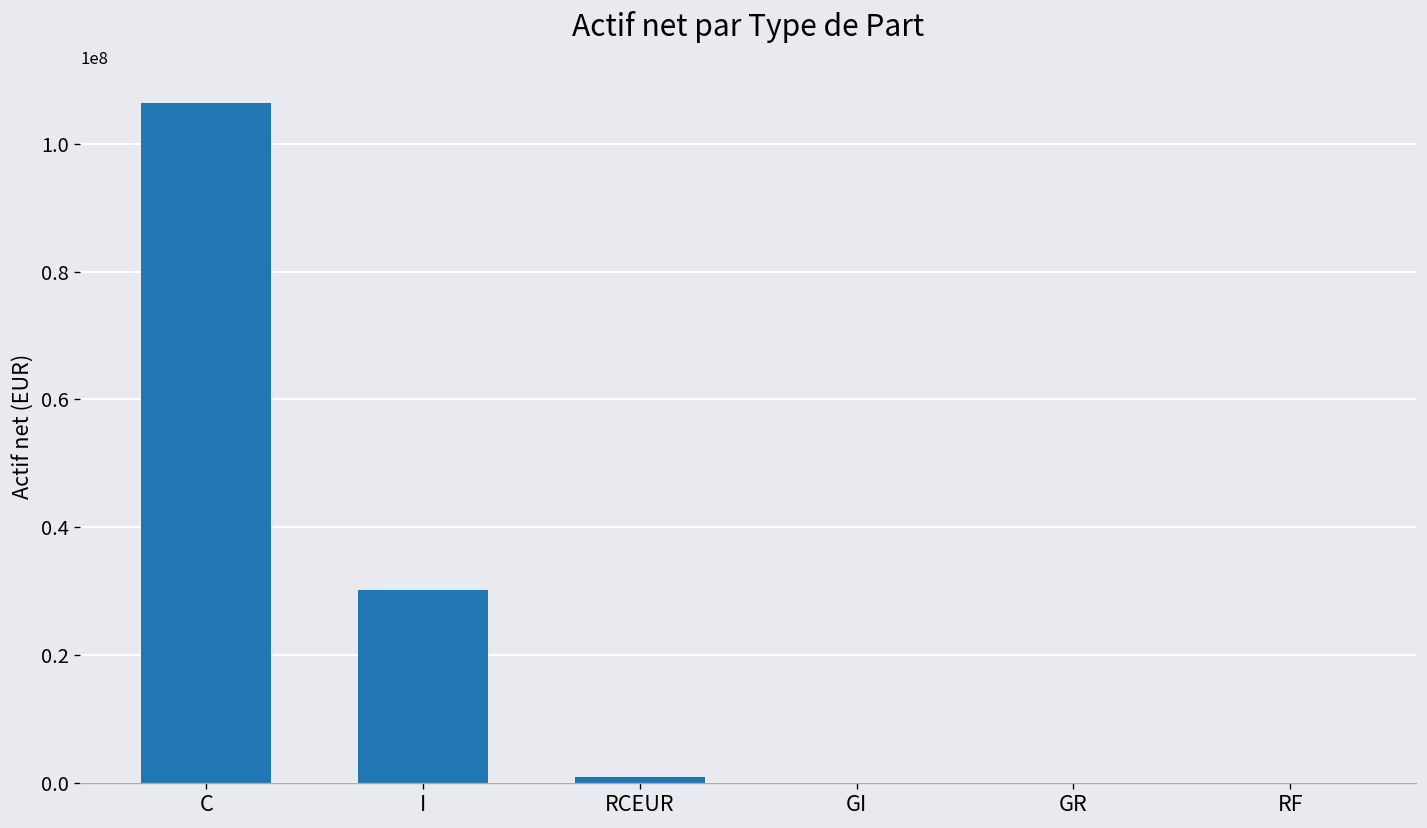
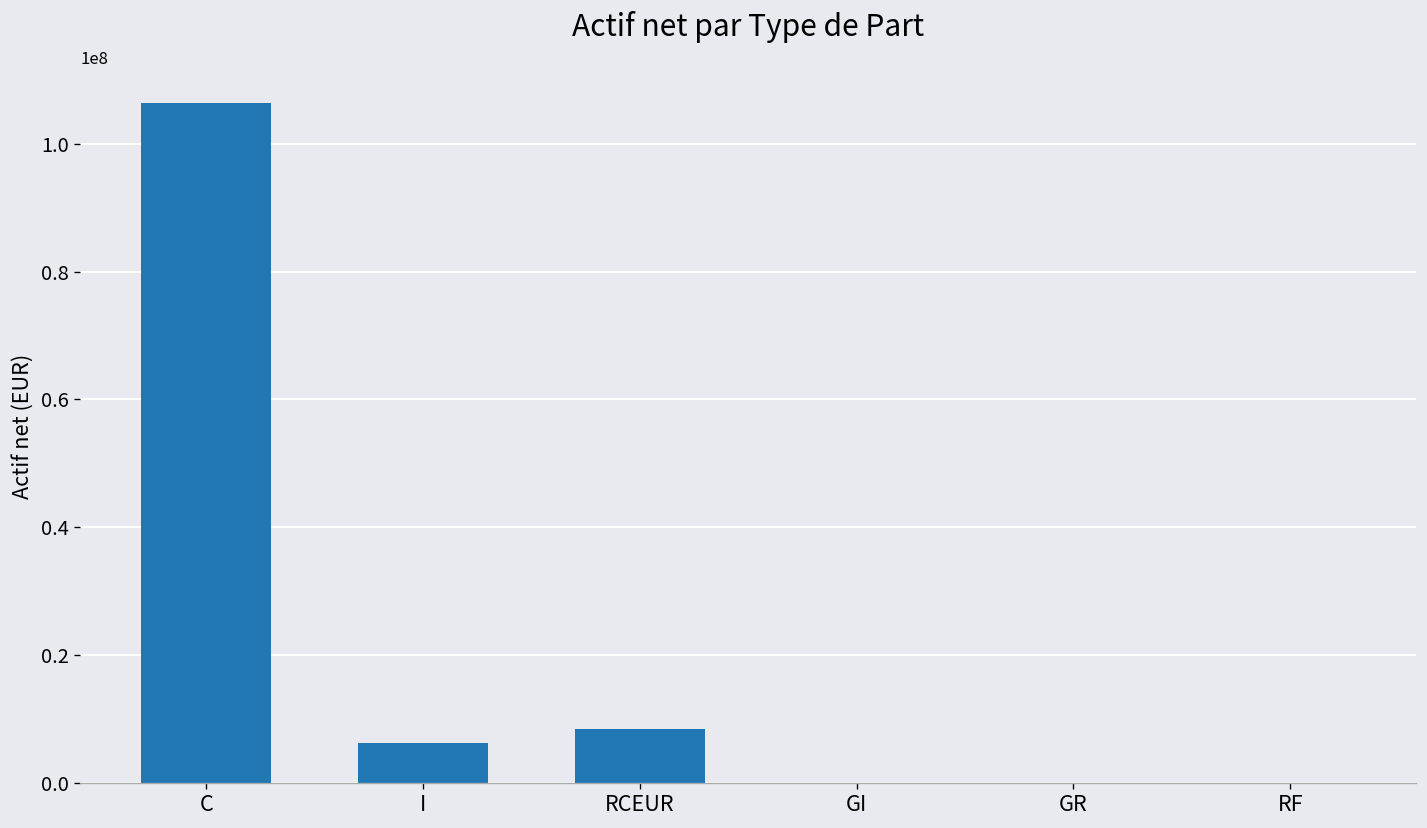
  {
    "C": 106000000,
-   "I": 30000000,
-   "RCEUR": 1000000
+   "I": 6000000,
+   "RCEUR": 8000000
  }
